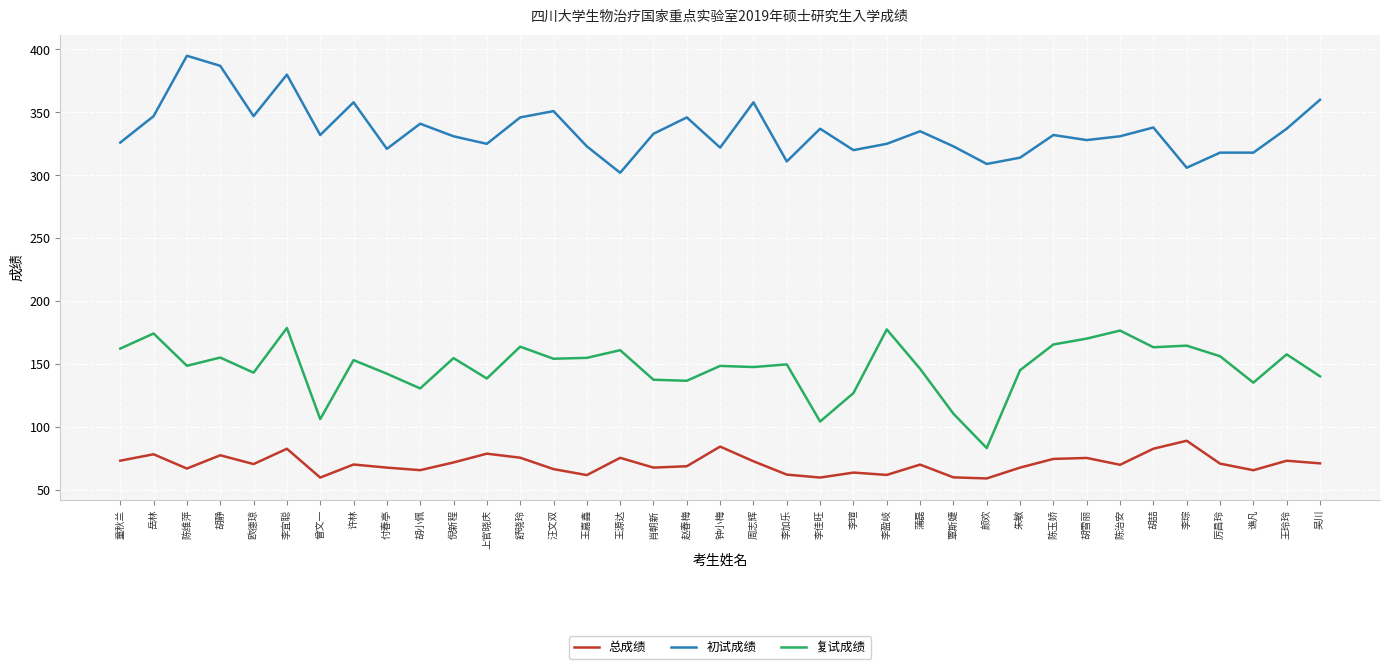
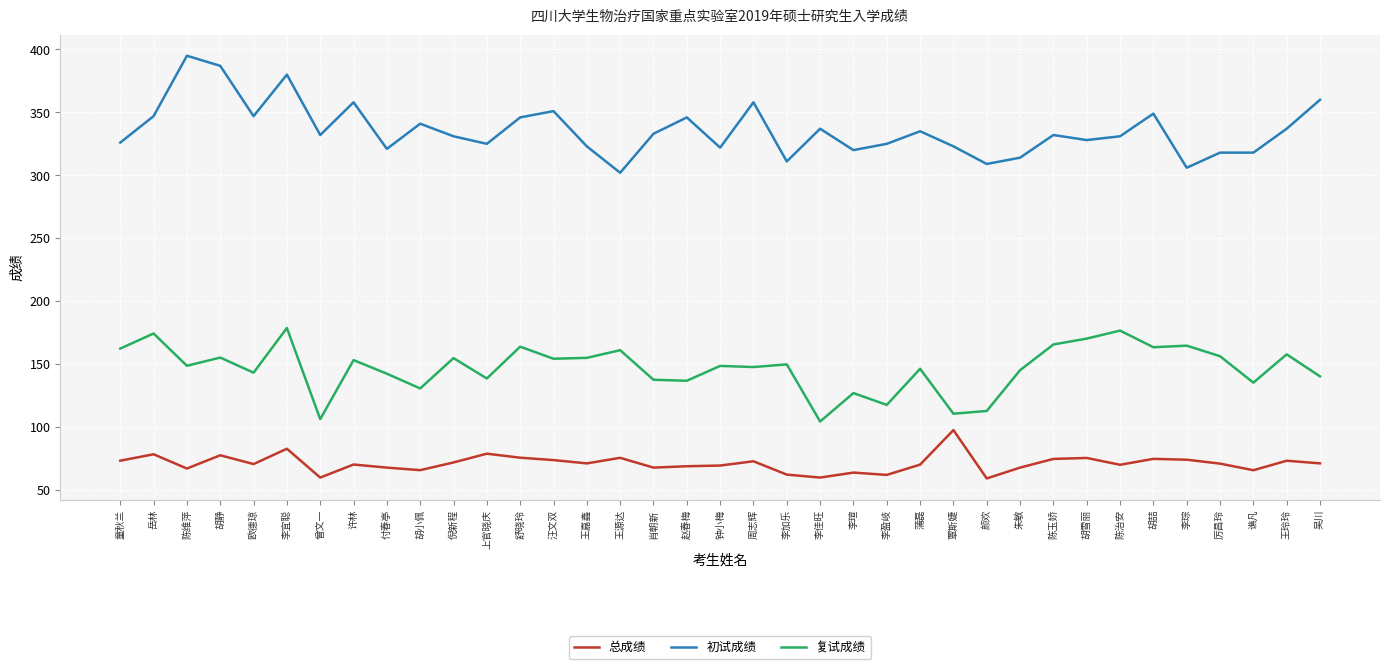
  {
    "总成绩": {
      "童秋兰": 73,
      "岳林": 78,
      "陈维萍": 67,
      "胡静": 77,
      "欧德琼": 70,
      "李宜聪": 83,
      "曾文一": 60,
      "许林": 70,
      "付春亭": 68,
      "胡小佩": 66,
      "倪新程": 72,
      "上官晓庆": 79,
      "舒晓玲": 76,
-     "汪文双": 66,
-     "王嘉鑫": 62,
+     "汪文双": 74,
+     "王嘉鑫": 71,
      "王源达": 75,
      "肖朝新": 68,
      "赵春梅": 69,
-     "钟小梅": 84,
+     "钟小梅": 69,
      "周志辉": 73,
      "李加乐": 62,
      "李佳旺": 60,
      "李瑄": 64,
      "李盈岐": 62,
      "蒲磊": 70,
-     "覃斯婕": 60,
+     "覃斯婕": 97,
      "颜欢": 59,
      "朱敏": 68,
      "陈玉娇": 75,
      "胡雪丽": 75,
      "陈治安": 70,
-     "胡喆": 83,
-     "李琮": 89,
+     "胡喆": 75,
+     "李琮": 74,
      "厉昌玲": 71,
      "谯凡": 66,
      "王玲玲": 73,
      "吴川": 71
    },
    "初试成绩": {
      "童秋兰": 326,
      "岳林": 347,
      "陈维萍": 395,
      "胡静": 387,
      "欧德琼": 347,
      "李宜聪": 380,
      "曾文一": 332,
      "许林": 358,
      "付春亭": 321,
      "胡小佩": 341,
      "倪新程": 331,
      "上官晓庆": 325,
      "舒晓玲": 346,
      "汪文双": 351,
      "王嘉鑫": 323,
      "王源达": 302,
      "肖朝新": 333,
      "赵春梅": 346,
      "钟小梅": 322,
      "周志辉": 358,
      "李加乐": 311,
      "李佳旺": 337,
      "李瑄": 320,
      "李盈岐": 325,
      "蒲磊": 335,
      "覃斯婕": 323,
      "颜欢": 309,
      "朱敏": 314,
      "陈玉娇": 332,
      "胡雪丽": 328,
      "陈治安": 331,
-     "胡喆": 338,
+     "胡喆": 349,
      "李琮": 306,
      "厉昌玲": 318,
      "谯凡": 318,
      "王玲玲": 337,
      "吴川": 360
    },
    "复试成绩": {
      "童秋兰": 162,
      "岳林": 174,
      "陈维萍": 149,
      "胡静": 155,
      "欧德琼": 143,
      "李宜聪": 179,
      "曾文一": 106,
      "许林": 153,
      "付春亭": 142,
      "胡小佩": 131,
      "倪新程": 155,
      "上官晓庆": 139,
      "舒晓玲": 164,
      "汪文双": 154,
      "王嘉鑫": 155,
      "王源达": 161,
      "肖朝新": 138,
      "赵春梅": 137,
      "钟小梅": 149,
      "周志辉": 148,
      "李加乐": 150,
      "李佳旺": 104,
      "李瑄": 127,
-     "李盈岐": 178,
+     "李盈岐": 118,
      "蒲磊": 146,
      "覃斯婕": 111,
-     "颜欢": 83,
+     "颜欢": 113,
      "朱敏": 145,
      "陈玉娇": 166,
      "胡雪丽": 170,
      "陈治安": 177,
      "胡喆": 163,
      "李琮": 165,
      "厉昌玲": 156,
      "谯凡": 135,
      "王玲玲": 158,
      "吴川": 140
    }
  }
